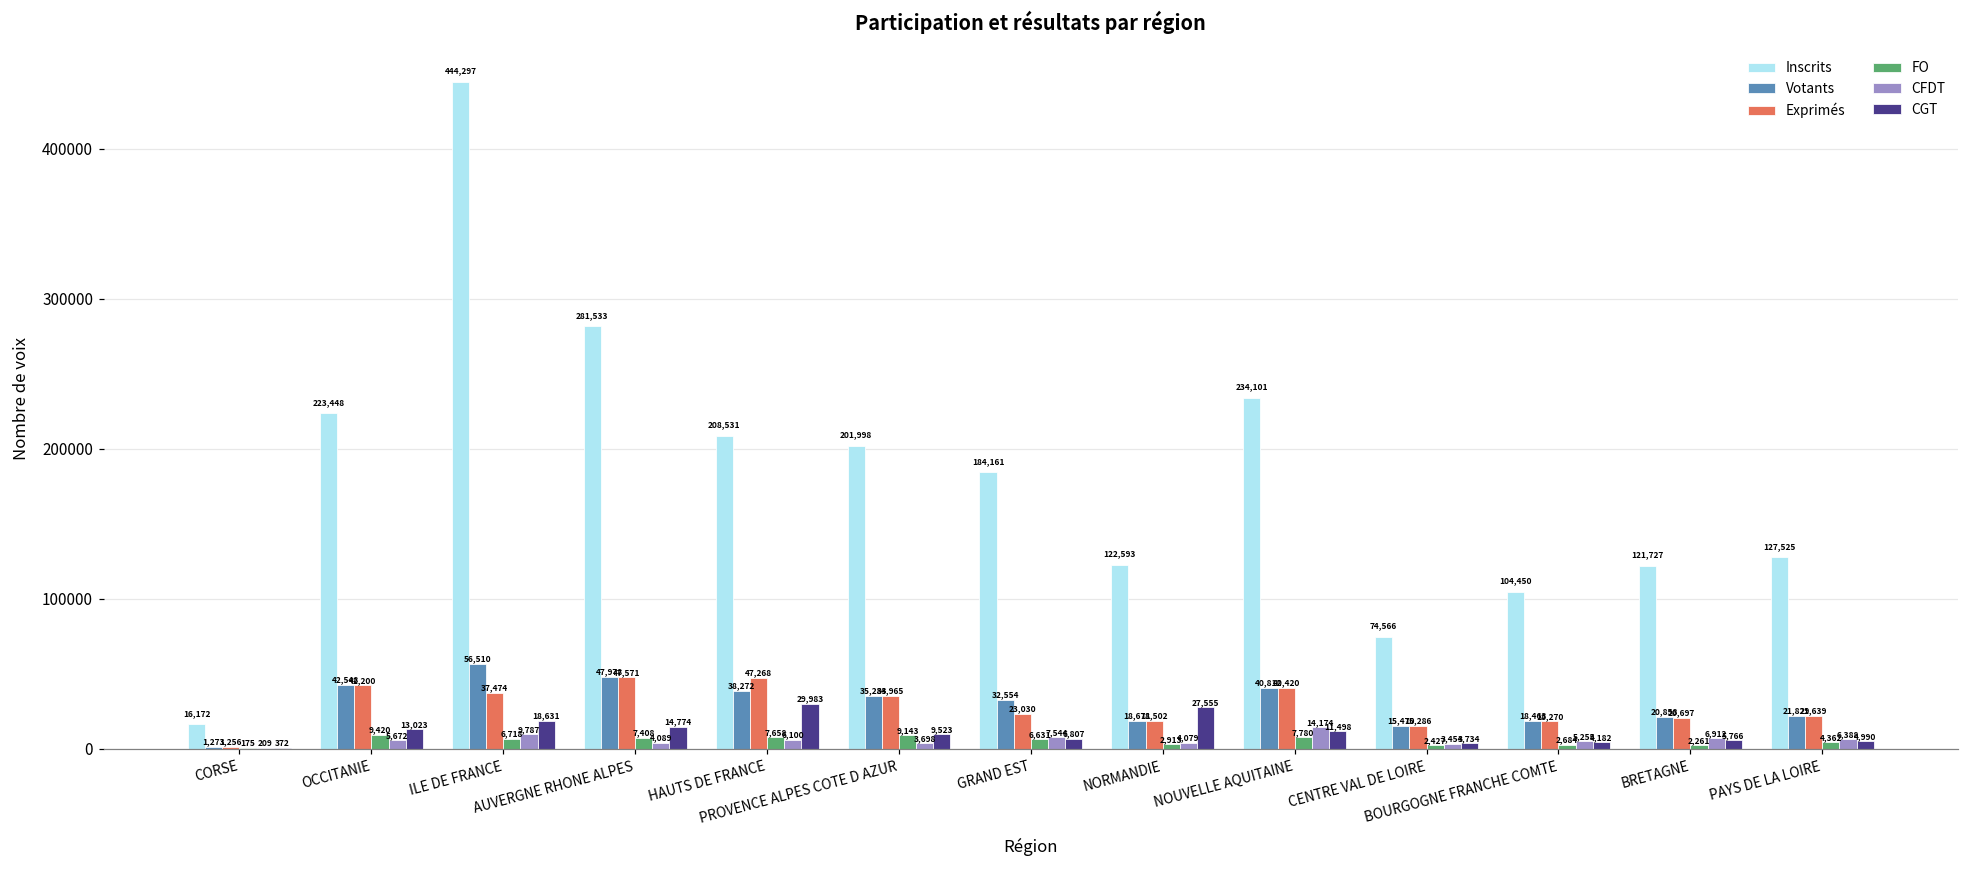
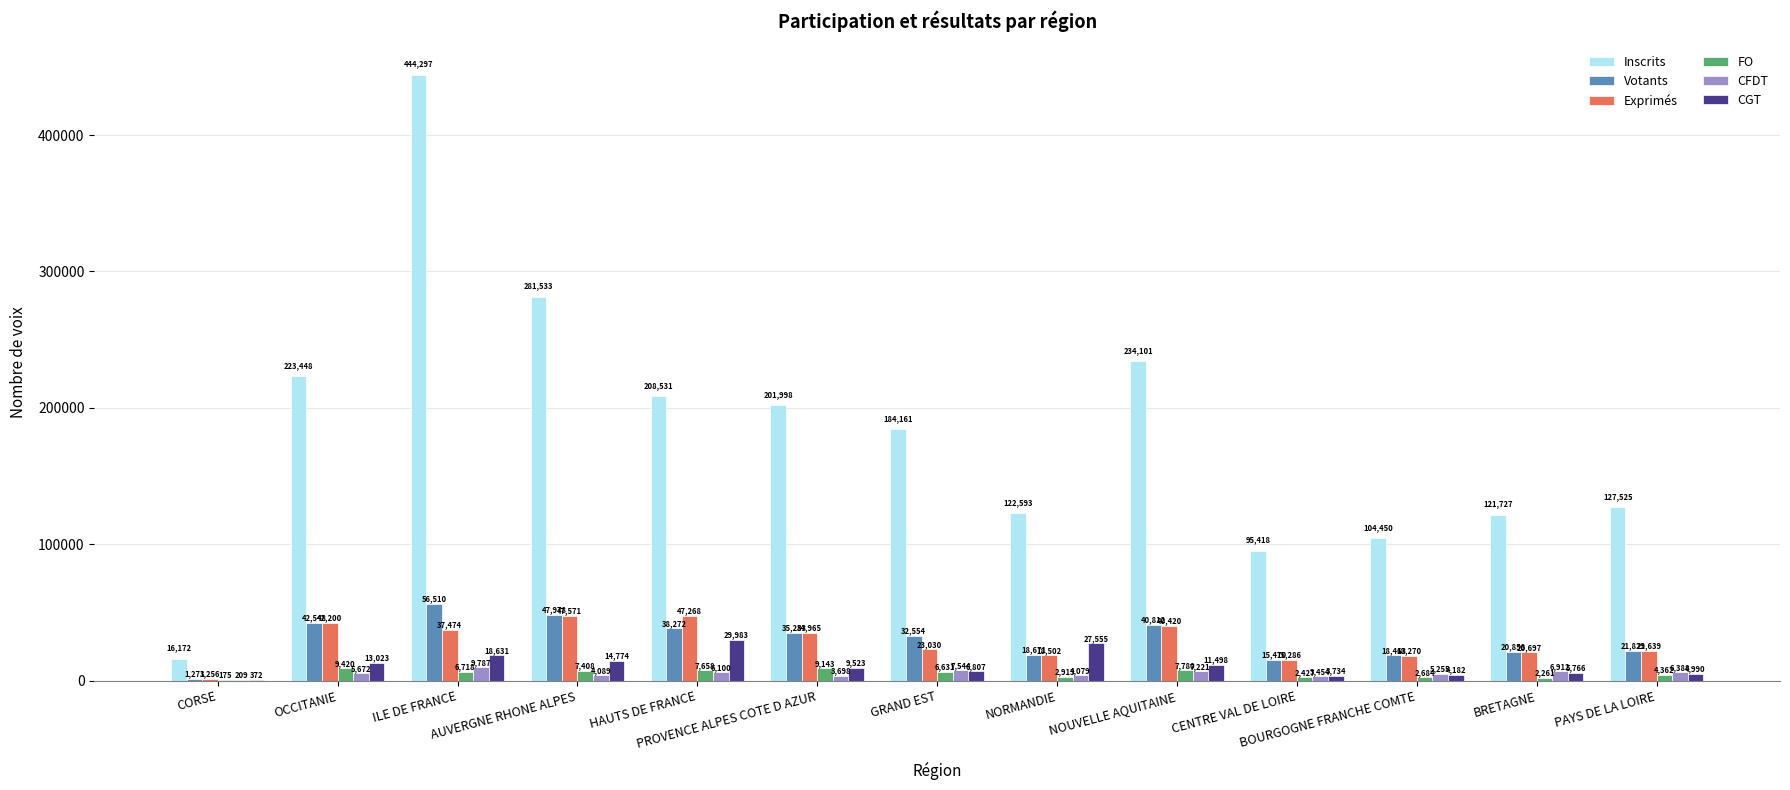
  {
    "Inscrits": {
      "CORSE": "16,172",
      "OCCITANIE": "223,448",
      "ILE DE FRANCE": "444,297",
      "AUVERGNE RHONE ALPES": "281,533",
      "HAUTS DE FRANCE": "208,531",
      "PROVENCE ALPES COTE D AZUR": "201,998",
      "GRAND EST": "184,161",
      "NORMANDIE": "122,593",
      "NOUVELLE AQUITAINE": "234,101",
-     "CENTRE VAL DE LOIRE": "74,566",
+     "CENTRE VAL DE LOIRE": "95,418",
      "BOURGOGNE FRANCHE COMTE": "104,450",
      "BRETAGNE": "121,727",
      "PAYS DE LA LOIRE": "127,525"
    },
    "Votants": {
      "ILE DE FRANCE": "56,510",
      "HAUTS DE FRANCE": "38,272",
      "GRAND EST": "32,554"
    },
    "Exprimés": {
      "ILE DE FRANCE": "37,474",
      "HAUTS DE FRANCE": "47,268",
      "GRAND EST": "23,030"
    },
    "FO": {
      "CORSE": "175",
      "OCCITANIE": "9,420",
      "ILE DE FRANCE": "6,718",
      "AUVERGNE RHONE ALPES": "7,408",
      "PROVENCE ALPES COTE D AZUR": "9,143",
      "NOUVELLE AQUITAINE": "7,780",
      "BOURGOGNE FRANCHE COMTE": "2,684",
      "BRETAGNE": "2,261"
    },
    "CFDT": {
      "CORSE": "209",
      "OCCITANIE": "5,672",
      "ILE DE FRANCE": "9,787",
      "AUVERGNE RHONE ALPES": "4,089",
      "PROVENCE ALPES COTE D AZUR": "3,698",
-     "NOUVELLE AQUITAINE": "14,174"
+     "NOUVELLE AQUITAINE": "7,221"
    },
    "CGT": {
      "CORSE": "372",
      "OCCITANIE": "13,023",
      "ILE DE FRANCE": "18,631",
      "AUVERGNE RHONE ALPES": "14,774",
      "HAUTS DE FRANCE": "29,983",
      "PROVENCE ALPES COTE D AZUR": "9,523",
      "NORMANDIE": "27,555"
    }
  }
